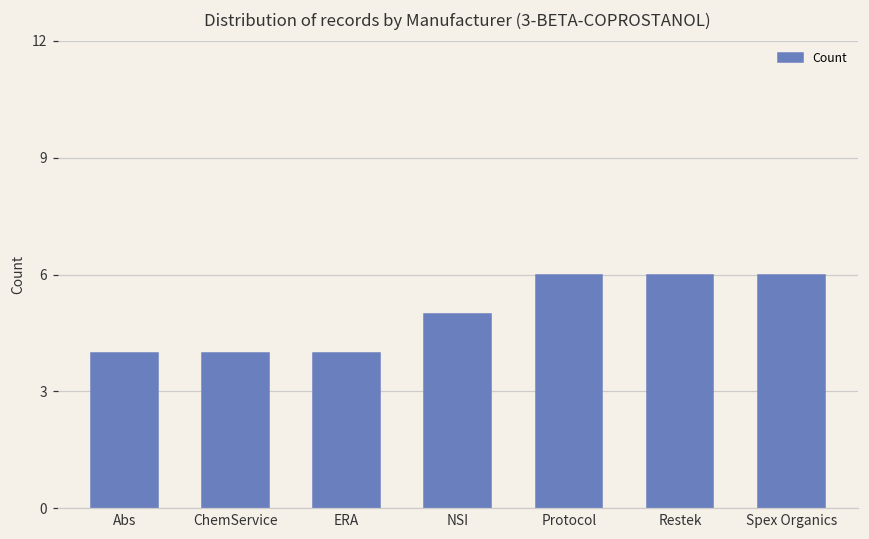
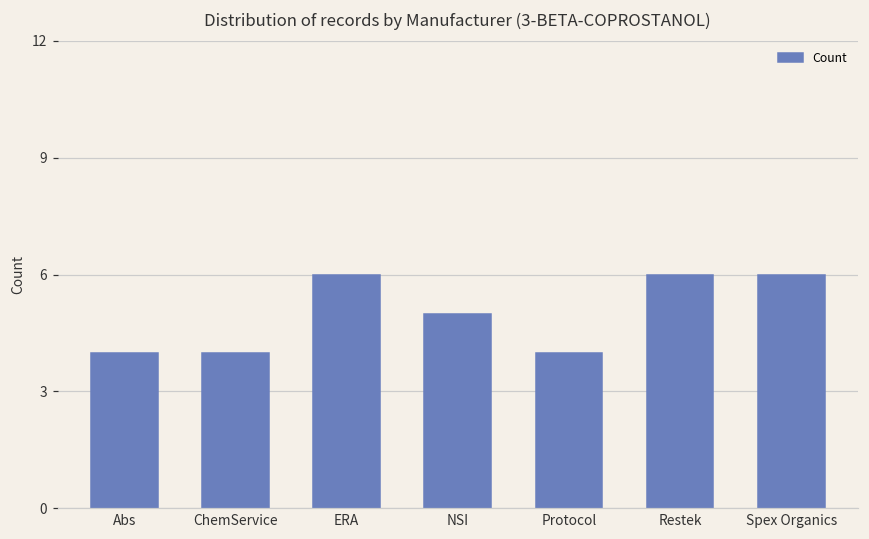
  {
    "Abs": 4,
    "ChemService": 4,
-   "ERA": 4,
+   "ERA": 6,
    "NSI": 5,
-   "Protocol": 6,
+   "Protocol": 4,
    "Restek": 6,
    "Spex Organics": 6
  }
